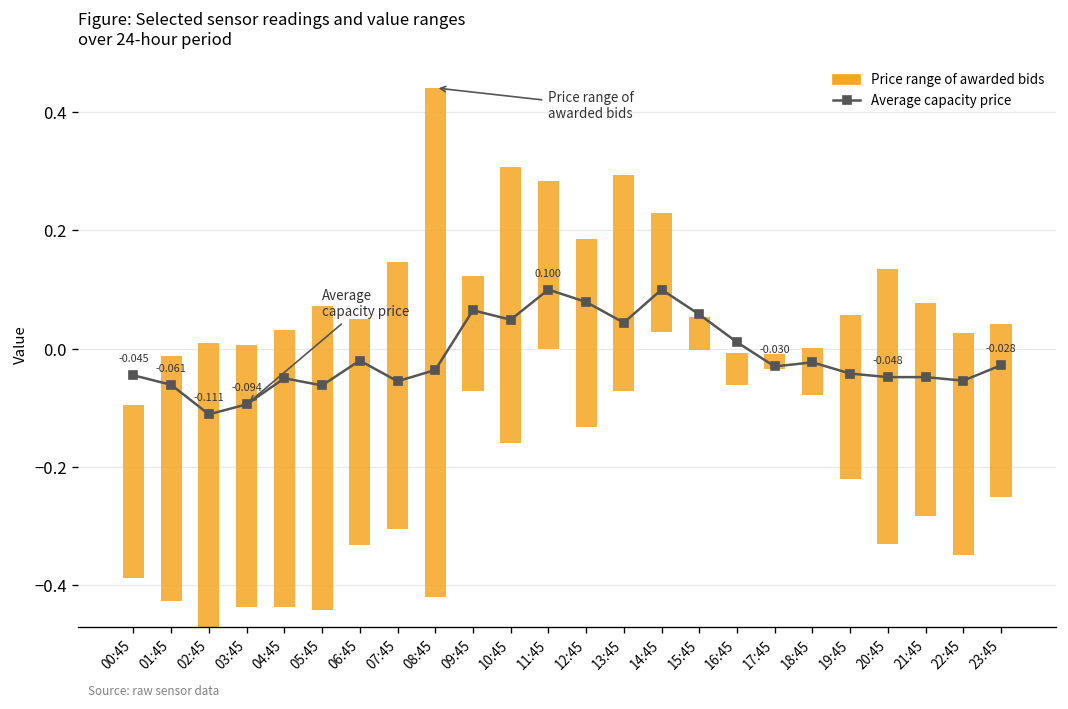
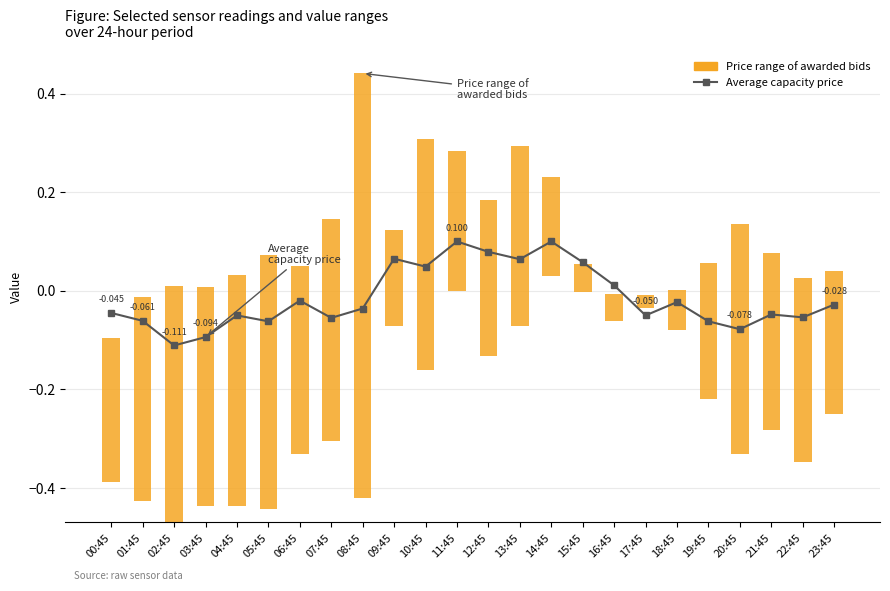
  {
    "Average capacity price": {
      "00:45": -0.045,
      "01:45": -0.061,
      "02:45": -0.111,
      "11:45": 0.100,
-     "13:45": 0.04,
-     "17:45": -0.030,
-     "19:45": -0.04,
-     "20:45": -0.048,
+     "13:45": 0.06,
+     "17:45": -0.050,
+     "19:45": -0.06,
+     "20:45": -0.078,
      "23:45": -0.028
    }
  }
